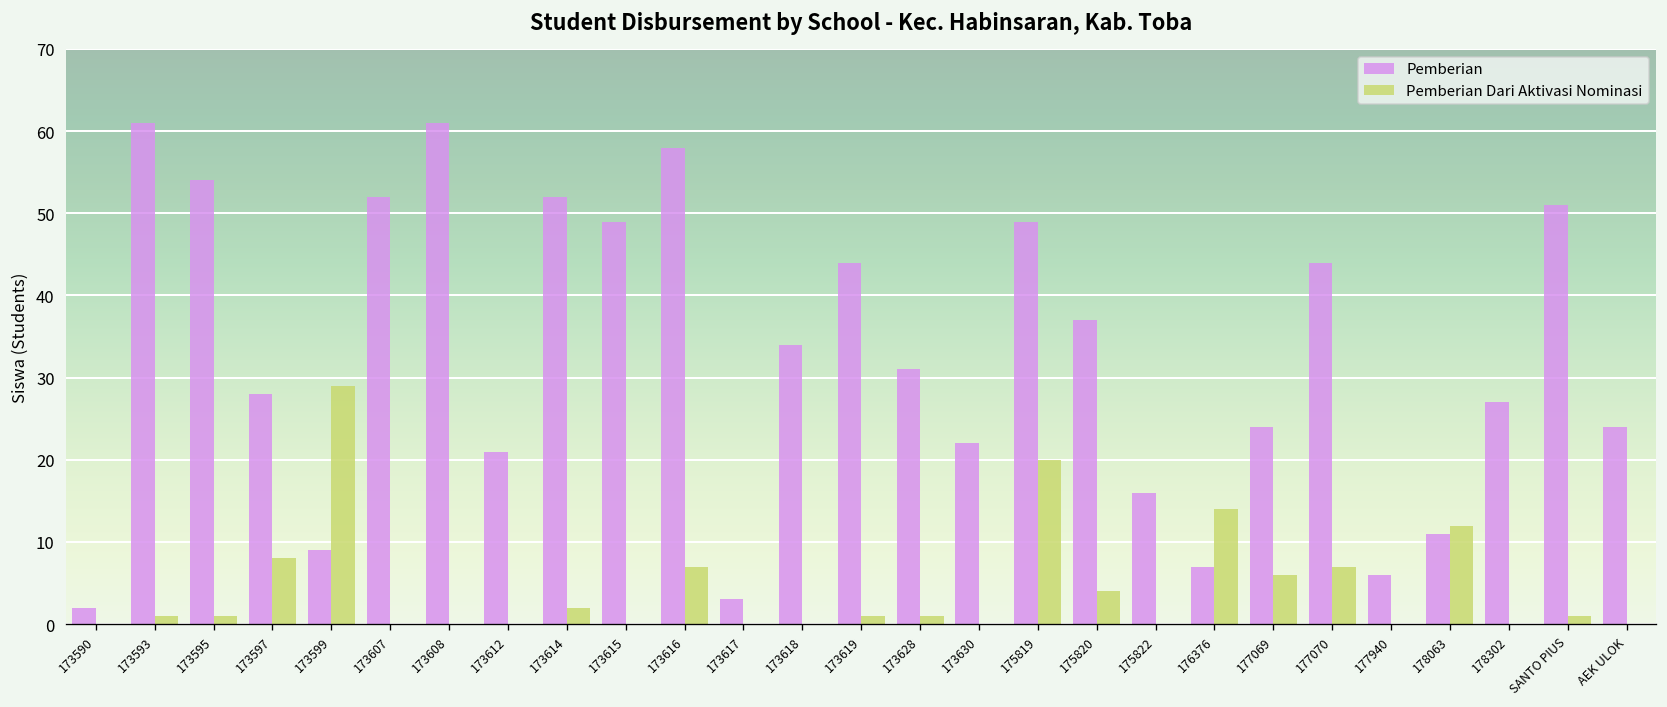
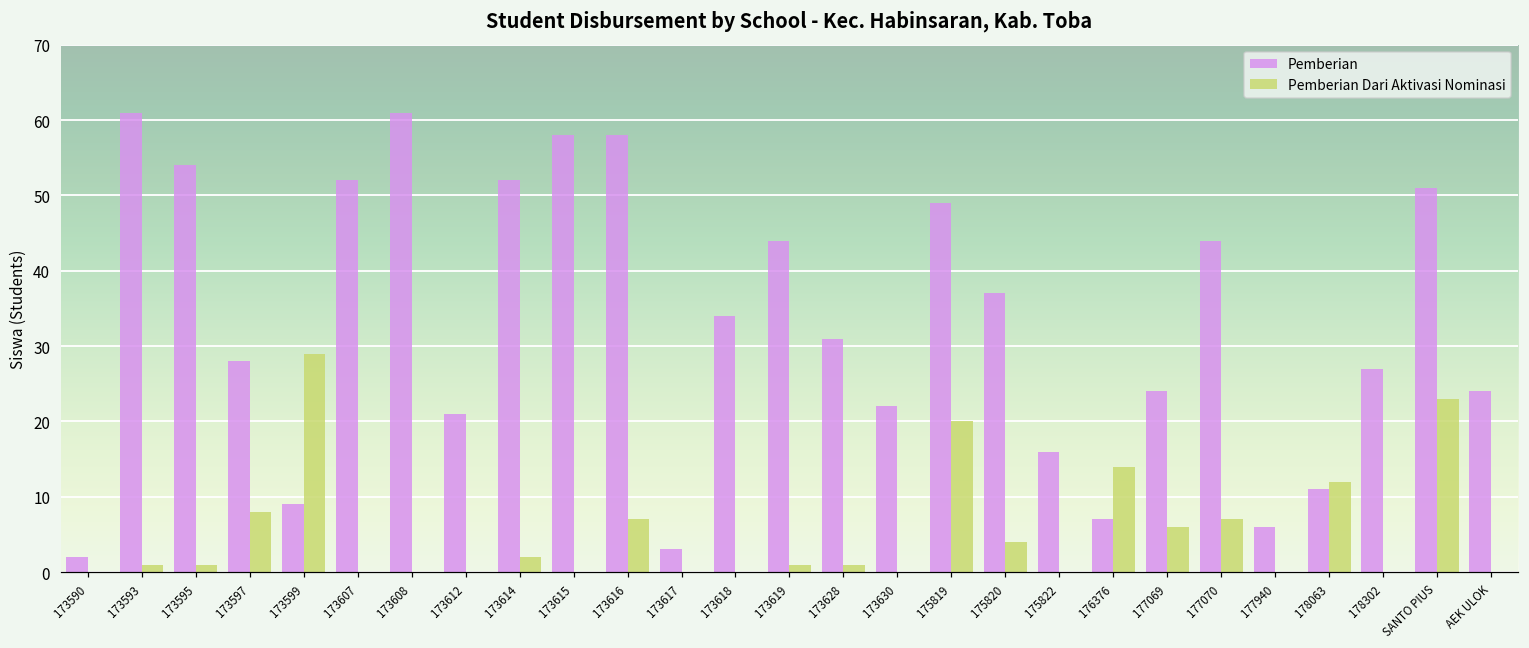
  {
    "Pemberian": {
      "173590": 2,
      "173593": 61,
      "173595": 54,
      "173597": 28,
      "173599": 9,
      "173607": 52,
      "173608": 61,
      "173612": 21,
      "173614": 52,
-     "173615": 49,
+     "173615": 58,
      "173616": 58,
      "173617": 3,
      "173618": 34,
      "173619": 44,
      "173628": 31,
      "173630": 22,
      "175819": 49,
      "175820": 37,
      "175822": 16,
      "176376": 7,
      "177069": 24,
      "177070": 44,
      "177940": 6,
      "178063": 11,
      "178302": 27,
      "SANTO PIUS": 51,
      "AEK ULOK": 24
    },
    "Pemberian Dari Aktivasi Nominasi": {
      "173590": 0,
      "173593": 1,
      "173595": 1,
      "173597": 8,
      "173599": 29,
      "173607": 0,
      "173608": 0,
      "173612": 0,
      "173614": 2,
      "173615": 0,
      "173616": 7,
      "173617": 0,
      "173618": 0,
      "173619": 1,
      "173628": 1,
      "173630": 0,
      "175819": 20,
      "175820": 4,
      "175822": 0,
      "176376": 14,
      "177069": 6,
      "177070": 7,
      "177940": 0,
      "178063": 12,
      "178302": 0,
-     "SANTO PIUS": 1,
+     "SANTO PIUS": 23,
      "AEK ULOK": 0
    }
  }
